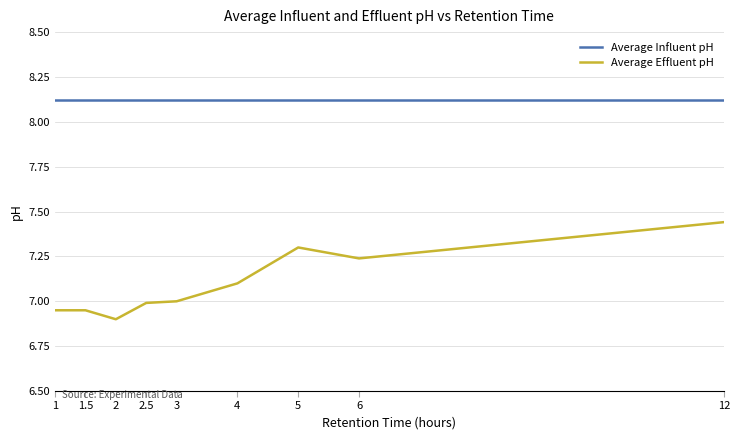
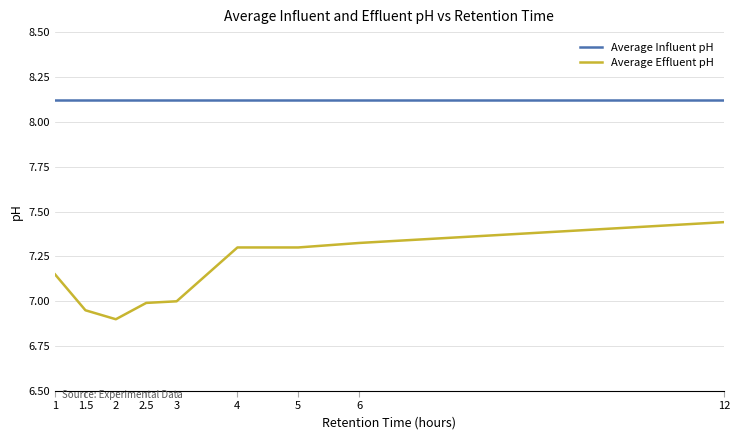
  {
    "Average Influent pH": {
      "1": 8.12,
      "1.5": 8.12,
      "2": 8.12,
      "2.5": 8.12,
      "3": 8.12,
      "4": 8.12,
      "5": 8.12,
      "6": 8.12,
      "12": 8.12
    },
    "Average Effluent pH": {
-     "1": 6.95,
+     "1": 7.15,
      "1.5": 6.95,
      "2": 6.90,
      "2.5": 6.99,
      "3": 7.00,
-     "4": 7.1,
+     "4": 7.3,
      "5": 7.30,
-     "6": 7.24,
+     "6": 7.33,
      "12": 7.44
    }
  }
